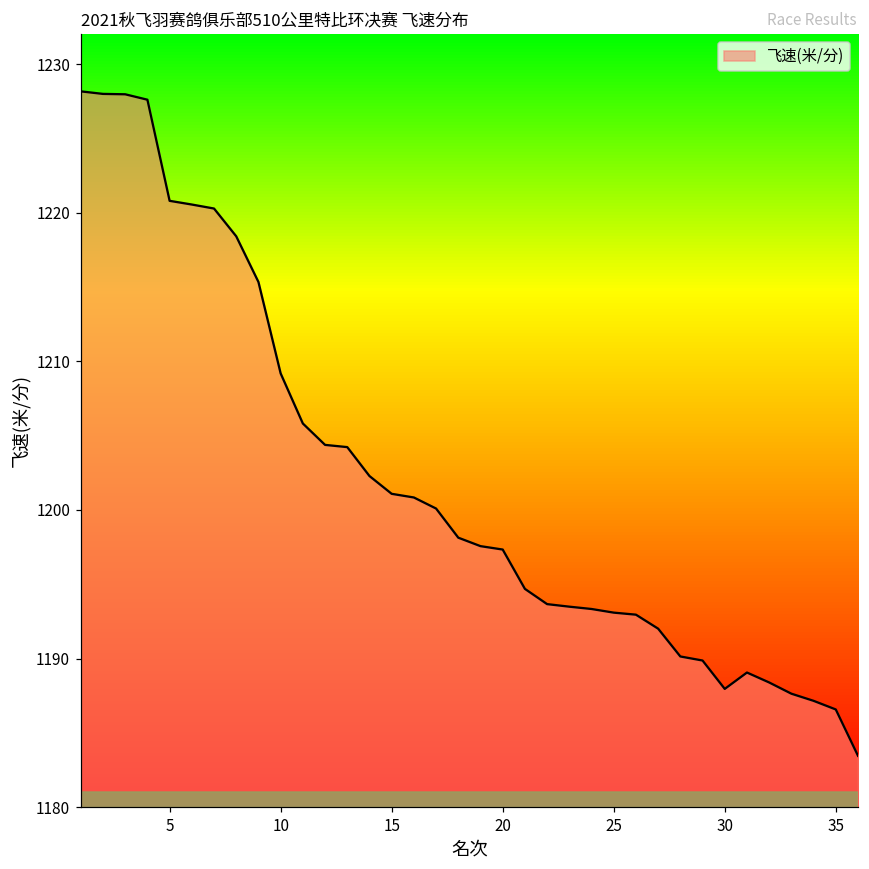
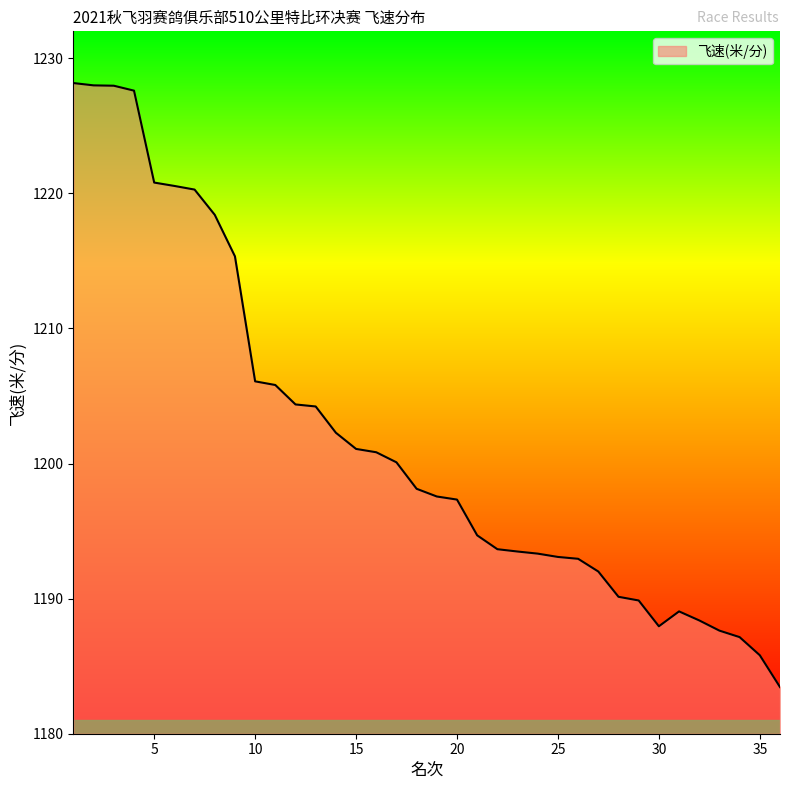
  {
    "5": 1220.8,
-   "10": 1209.2,
+   "10": 1206.1,
    "15": 1201.1,
    "20": 1197.3,
    "25": 1193.1,
    "30": 1188.0,
-   "35": 1186.6
+   "35": 1185.8
  }
